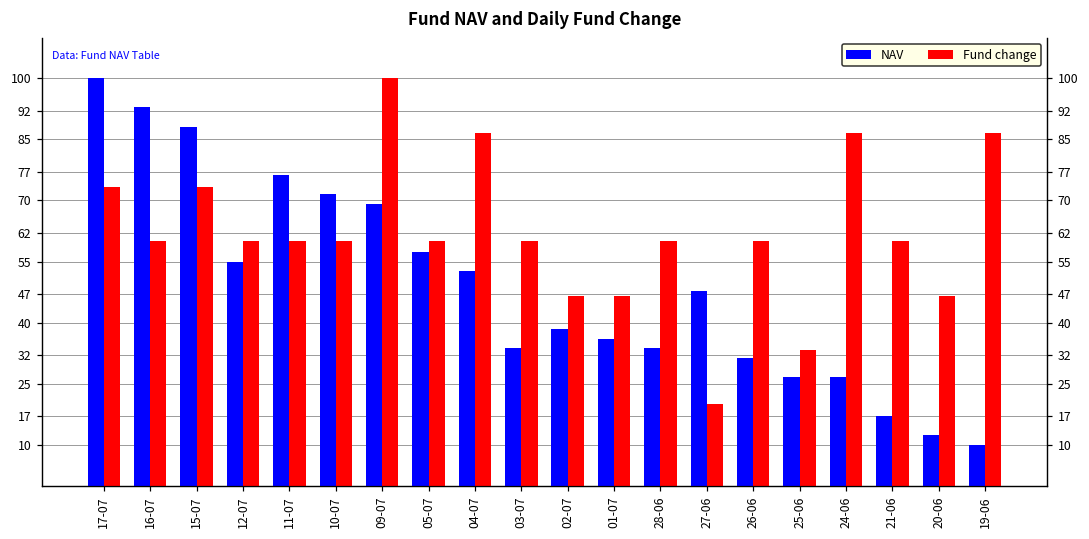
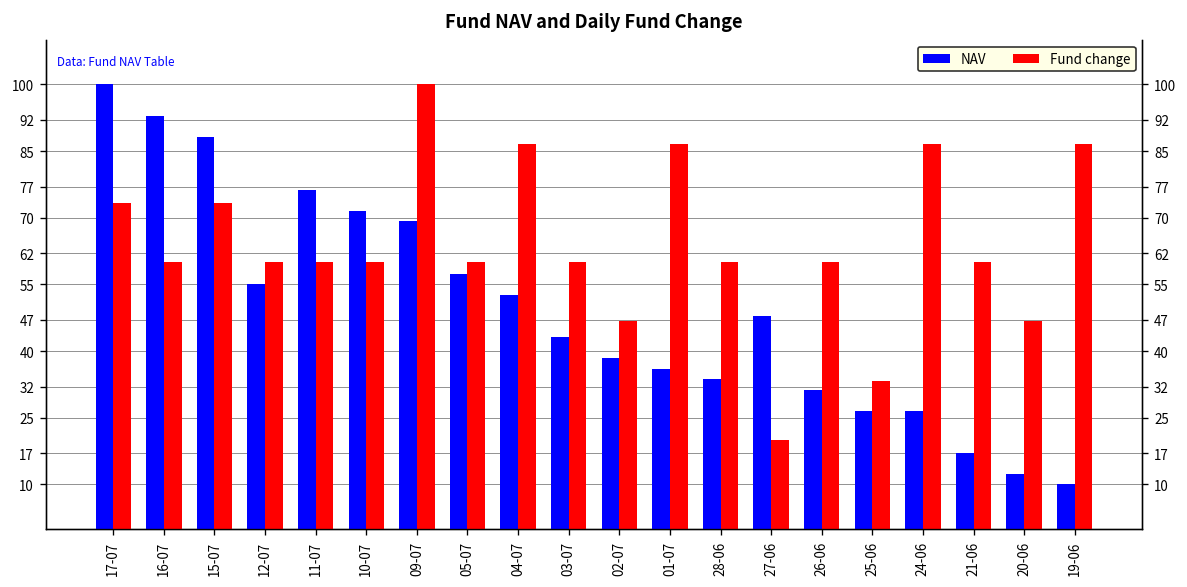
  {
    "NAV": {
      "17-07": 100,
      "16-07": 93,
      "15-07": 88,
      "12-07": 55,
      "11-07": 76,
      "10-07": 72,
      "09-07": 69,
      "05-07": 57,
      "04-07": 53,
-     "03-07": 34,
+     "03-07": 43,
      "02-07": 38,
      "01-07": 36,
      "28-06": 34,
      "27-06": 48,
      "26-06": 31,
      "25-06": 27,
      "24-06": 27,
      "21-06": 17,
      "20-06": 12,
      "19-06": 10
    },
    "Fund change": {
      "17-07": 73,
      "16-07": 60,
      "15-07": 73,
      "12-07": 60,
      "11-07": 60,
      "10-07": 60,
      "09-07": 100,
      "05-07": 60,
      "04-07": 87,
      "03-07": 60,
      "02-07": 47,
-     "01-07": 47,
+     "01-07": 87,
      "28-06": 60,
      "27-06": 20,
      "26-06": 60,
      "25-06": 33,
      "24-06": 87,
      "21-06": 60,
      "20-06": 47,
      "19-06": 87
    }
  }
